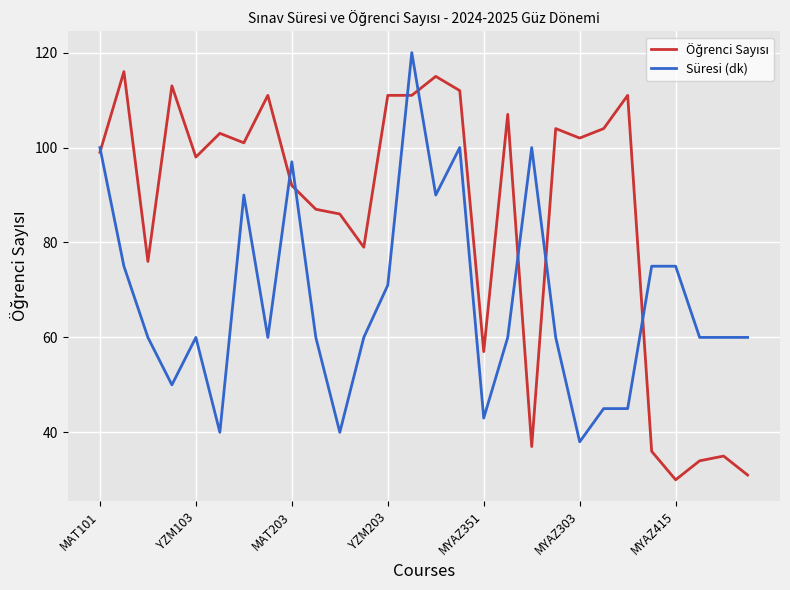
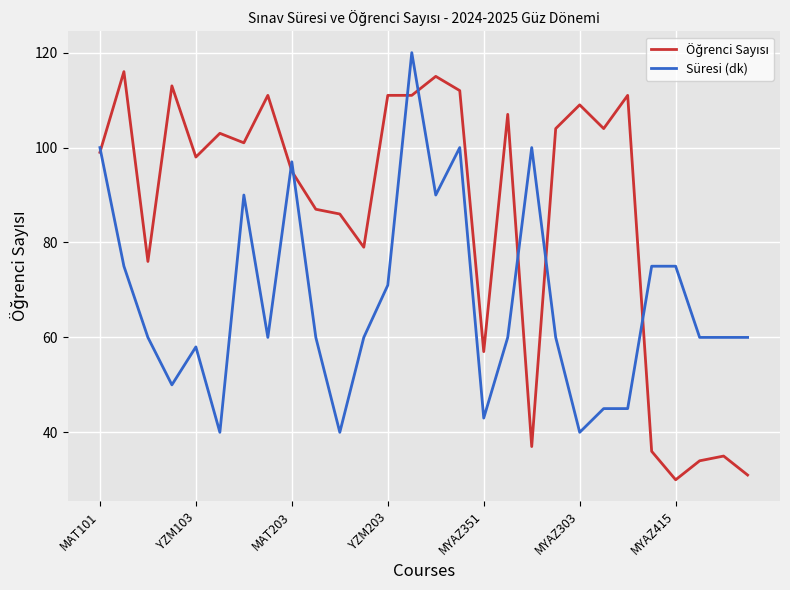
  {
    "Öğrenci Sayısı": {
      "MAT101": 99,
      "YZM103": 98,
-     "MAT203": 92,
+     "MAT203": 95,
      "YZM203": 111,
      "MYAZ351": 57,
-     "MYAZ303": 102,
+     "MYAZ303": 109,
      "MYAZ415": 30
    },
    "Süresi (dk)": {
      "MAT101": 100,
-     "YZM103": 60,
+     "YZM103": 58,
      "MAT203": 97,
      "YZM203": 71,
      "MYAZ351": 43,
-     "MYAZ303": 38,
+     "MYAZ303": 40,
      "MYAZ415": 75
    }
  }
